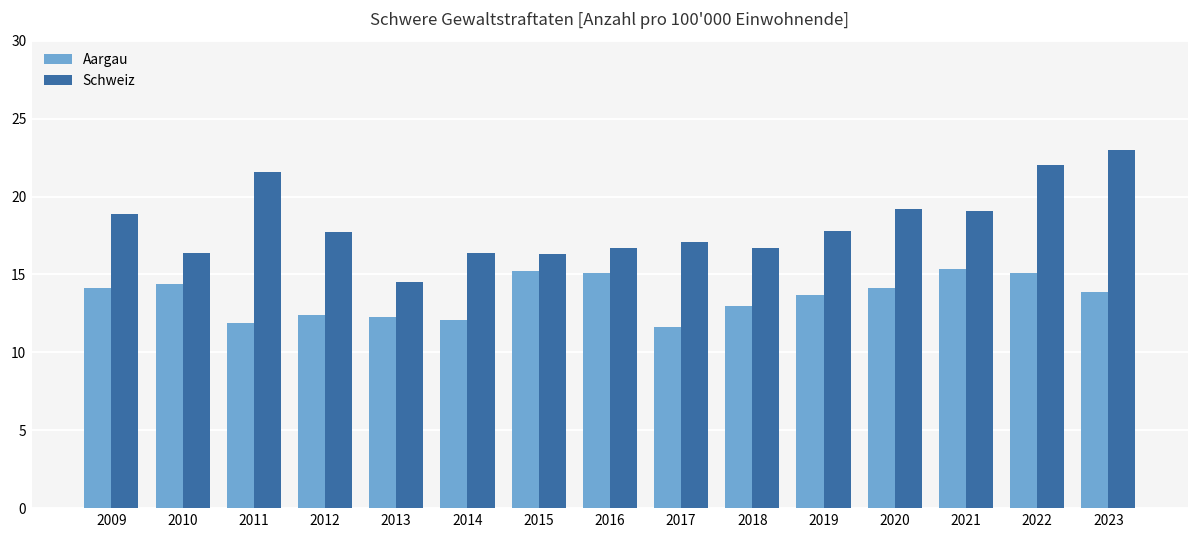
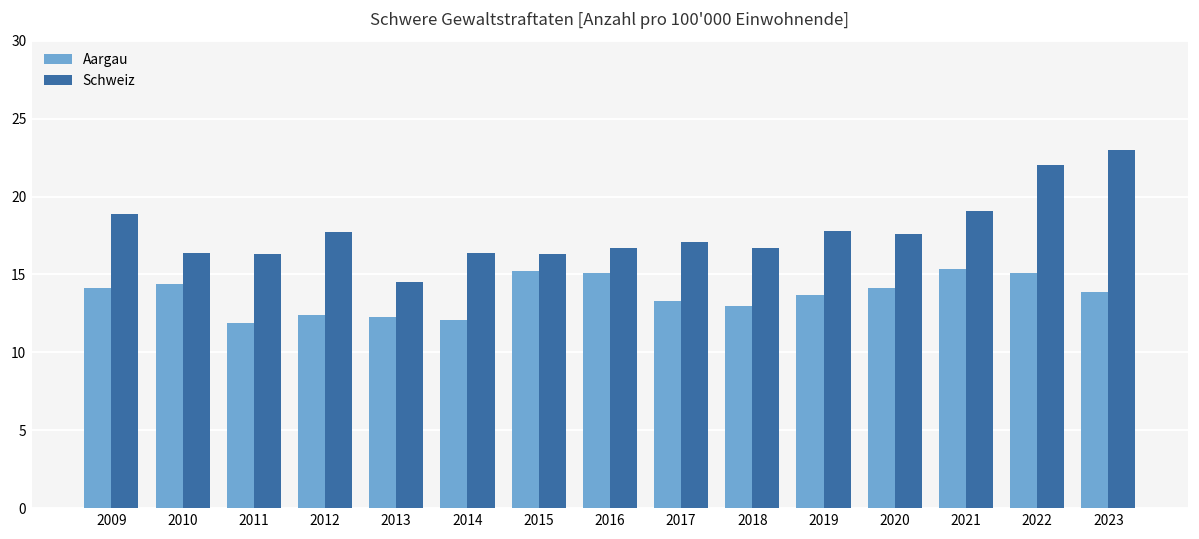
  {
    "Aargau": {
      "2009": 14.1,
      "2010": 14.4,
      "2011": 11.9,
      "2012": 12.4,
      "2013": 12.3,
      "2014": 12.1,
      "2015": 15.2,
      "2016": 15.1,
-     "2017": 11.6,
+     "2017": 13.3,
      "2018": 13.0,
      "2019": 13.7,
      "2020": 14.1,
      "2021": 15.4,
      "2022": 15.1,
      "2023": 13.9
    },
    "Schweiz": {
      "2009": 18.9,
      "2010": 16.4,
-     "2011": 21.6,
+     "2011": 16.3,
      "2012": 17.7,
      "2013": 14.5,
      "2014": 16.4,
      "2015": 16.3,
      "2016": 16.7,
      "2017": 17.1,
      "2018": 16.7,
      "2019": 17.8,
-     "2020": 19.2,
+     "2020": 17.6,
      "2021": 19.0,
      "2022": 22.0,
      "2023": 23.0
    }
  }
